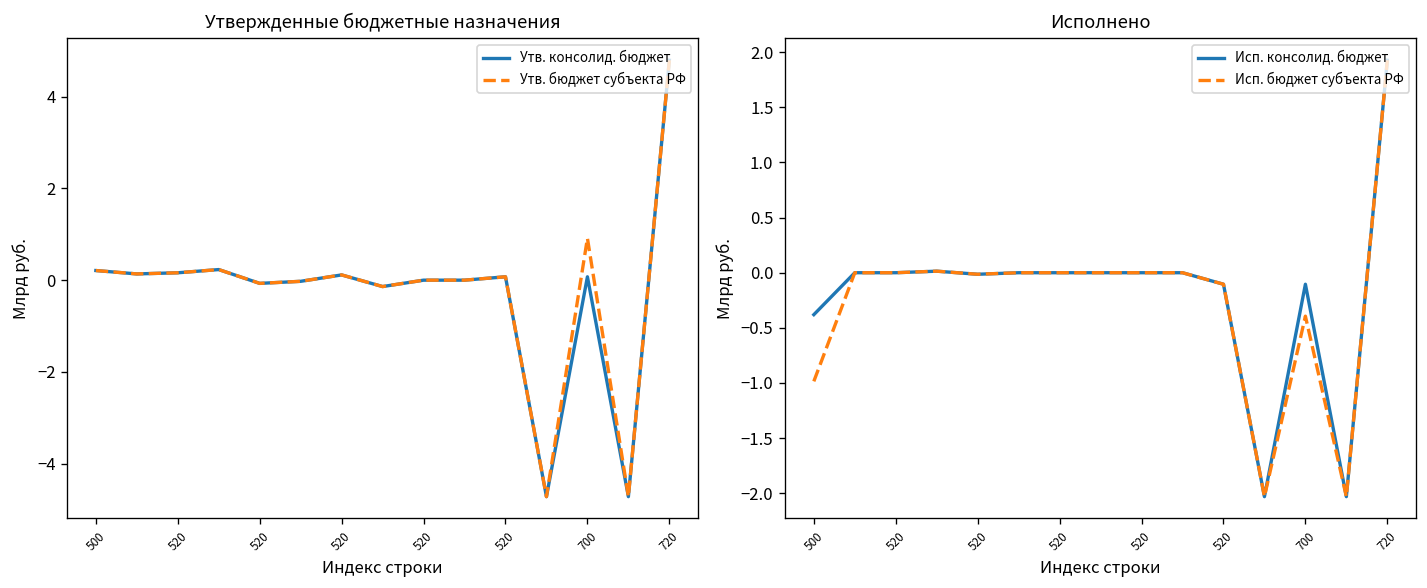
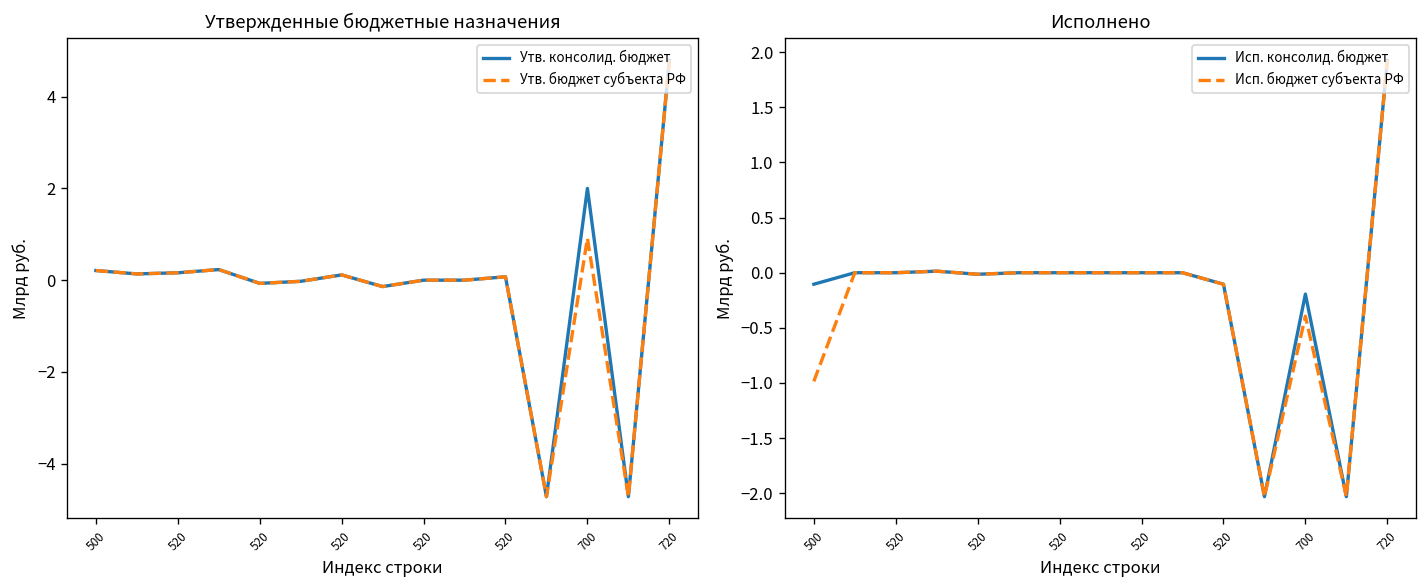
  {
    "Утвержденные бюджетные назначения": {
      "Утв. консолид. бюджет": {
-       "700": 0.1
+       "700": 2.0
      },
      "Утв. бюджет субъекта РФ": {
        "700": 0.9
      }
    },
    "Исполнено": {
      "Исп. консолид. бюджет": {
-       "500": -0.4,
-       "700": -0.1
+       "500": -0.1,
+       "700": -0.2
      },
      "Исп. бюджет субъекта РФ": {
        "500": -1.0,
        "700": -0.4
      }
    }
  }
